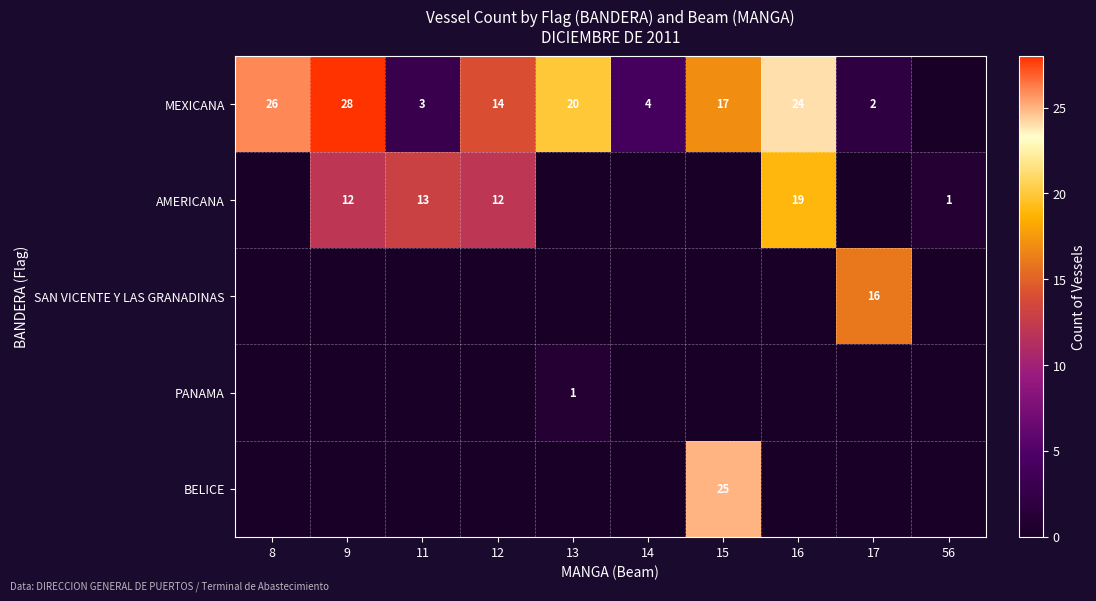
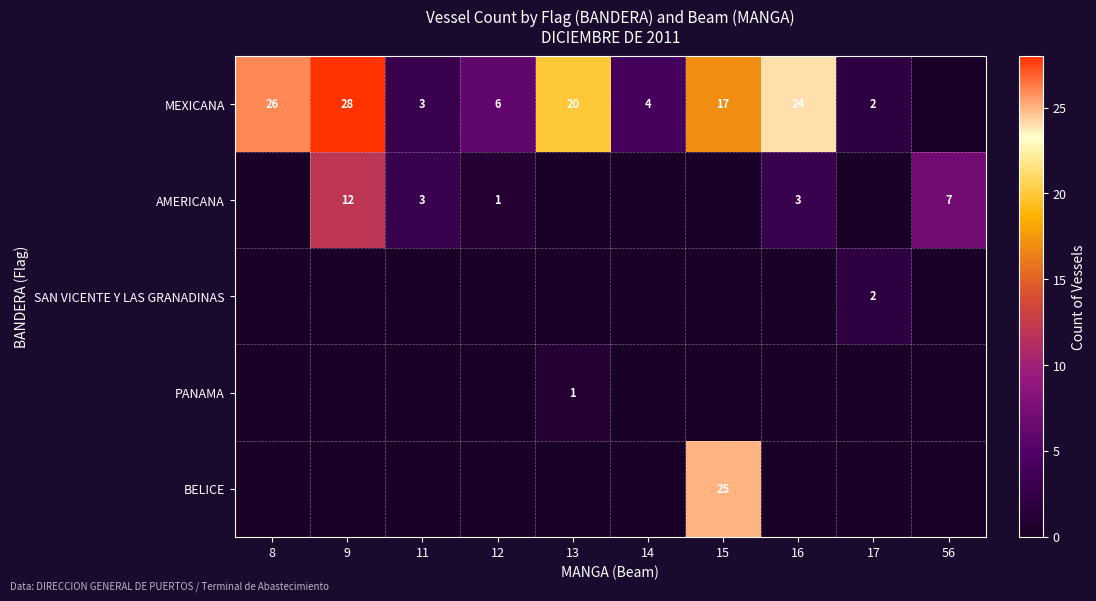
  {
    "MEXICANA": {
      "8": 26,
      "9": 28,
      "11": 3,
-     "12": 14,
+     "12": 6,
      "13": 20,
      "14": 4,
      "15": 17,
      "16": 24,
      "17": 2
    },
    "AMERICANA": {
      "9": 12,
-     "11": 13,
-     "12": 12,
-     "16": 19,
-     "56": 1
+     "11": 3,
+     "12": 1,
+     "16": 3,
+     "56": 7
    },
    "SAN VICENTE Y LAS GRANADINAS": {
-     "17": 16
+     "17": 2
    },
    "PANAMA": {
      "13": 1
    },
    "BELICE": {
      "15": 25
    }
  }
